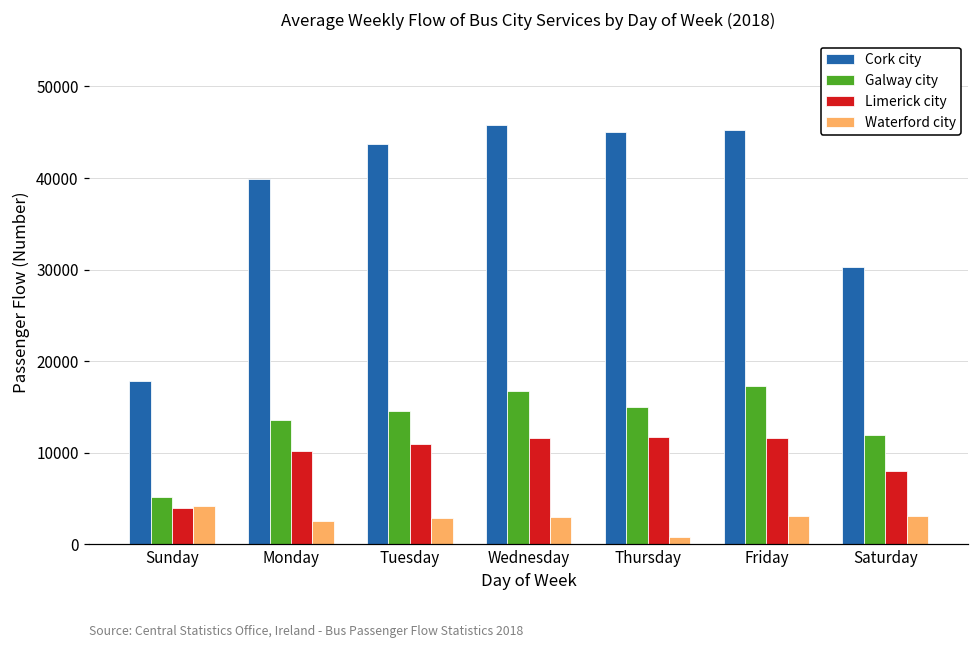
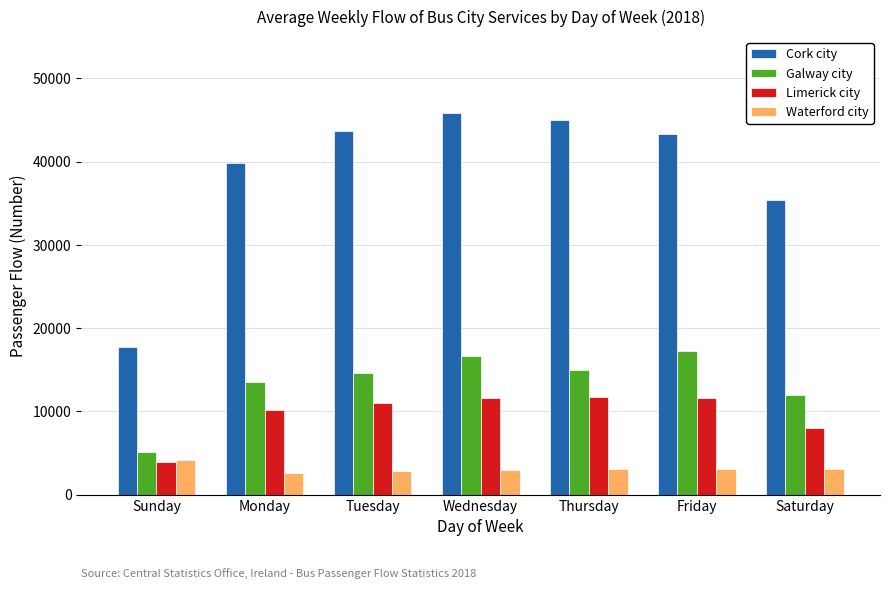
  {
    "Cork city": {
      "Sunday": 18000,
      "Monday": 40000,
      "Tuesday": 44000,
      "Wednesday": 46000,
      "Thursday": 45000,
-     "Friday": 45000,
-     "Saturday": 30000
+     "Friday": 43000,
+     "Saturday": 35000
    },
    "Galway city": {
      "Sunday": 5000,
      "Monday": 14000,
      "Tuesday": 15000,
      "Wednesday": 17000,
      "Thursday": 15000,
      "Friday": 17000,
      "Saturday": 12000
    },
    "Limerick city": {
      "Sunday": 4000,
      "Monday": 10000,
      "Tuesday": 11000,
      "Wednesday": 12000,
      "Thursday": 12000,
      "Friday": 12000,
      "Saturday": 8000
    },
    "Waterford city": {
      "Sunday": 4000,
      "Monday": 3000,
      "Tuesday": 3000,
      "Wednesday": 3000,
-     "Thursday": 1000,
+     "Thursday": 3000,
      "Friday": 3000,
      "Saturday": 3000
    }
  }
